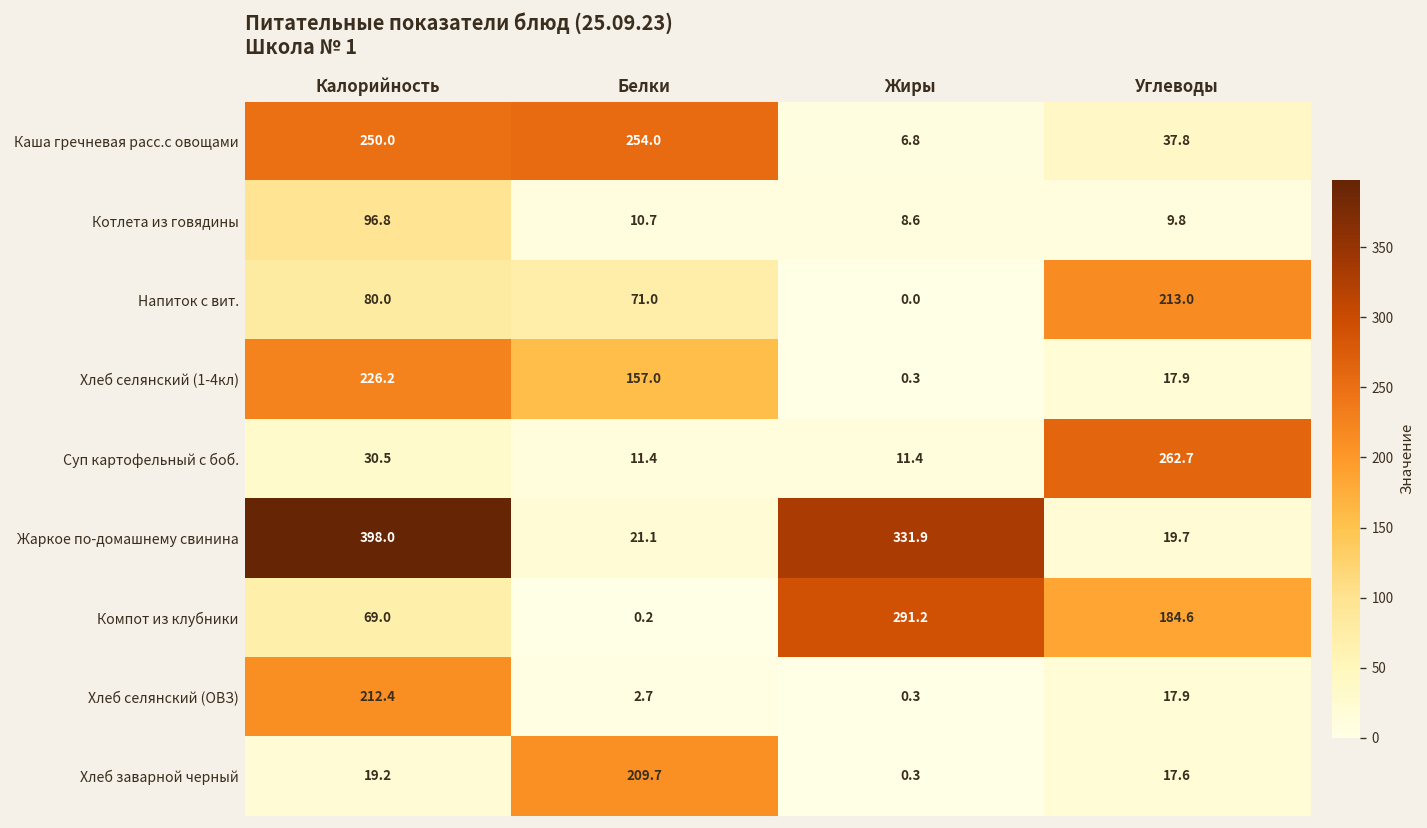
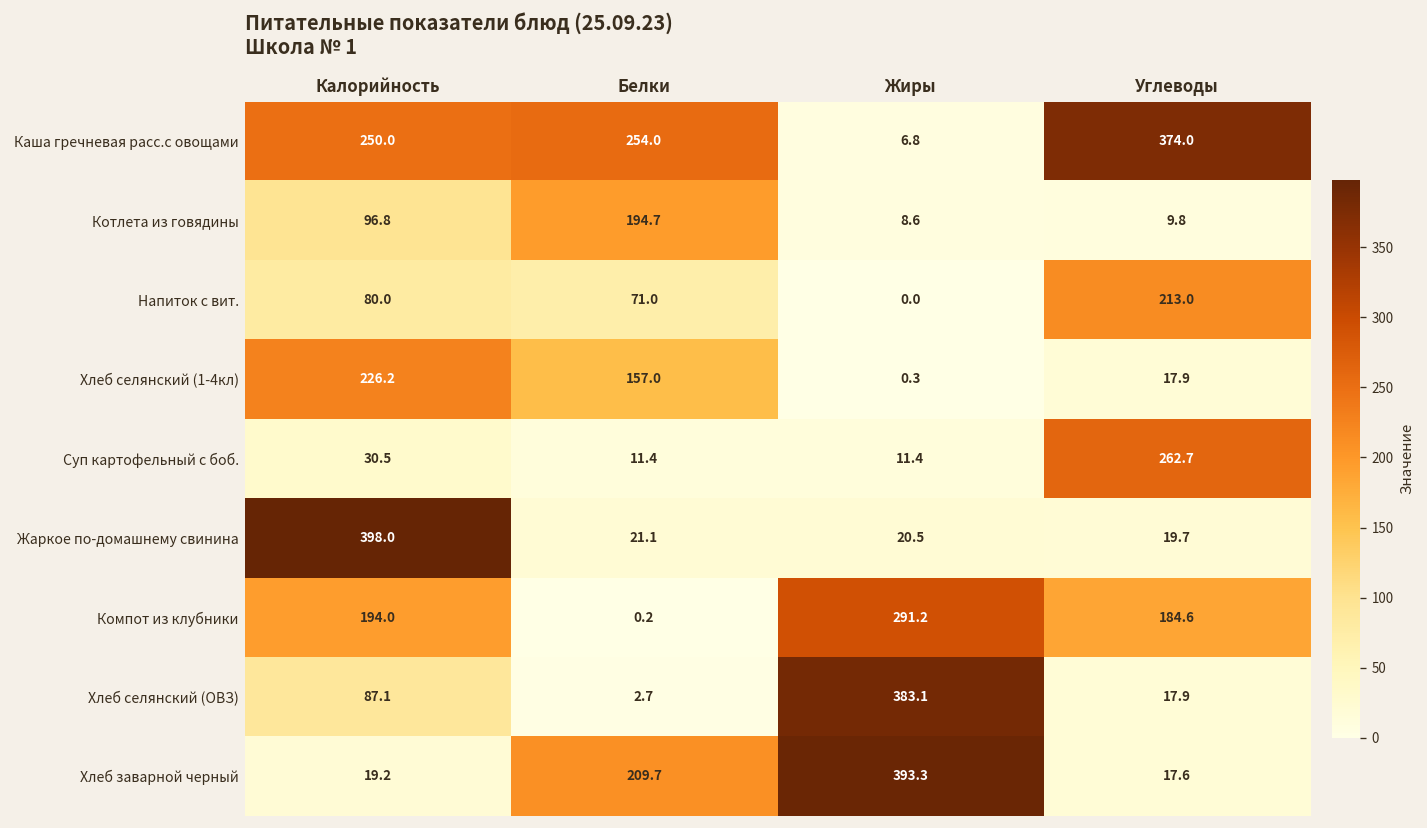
  {
    "Каша гречневая расс.с овощами": {
      "Калорийность": 250.0,
      "Белки": 254.0,
      "Жиры": 6.8,
-     "Углеводы": 37.8
+     "Углеводы": 374.0
    },
    "Котлета из говядины": {
      "Калорийность": 96.8,
-     "Белки": 10.7,
+     "Белки": 194.7,
      "Жиры": 8.6,
      "Углеводы": 9.8
    },
    "Напиток с вит.": {
      "Калорийность": 80.0,
      "Белки": 71.0,
      "Жиры": 0.0,
      "Углеводы": 213.0
    },
    "Хлеб селянский (1-4кл)": {
      "Калорийность": 226.2,
      "Белки": 157.0,
      "Жиры": 0.3,
      "Углеводы": 17.9
    },
    "Суп картофельный с боб.": {
      "Калорийность": 30.5,
      "Белки": 11.4,
      "Жиры": 11.4,
      "Углеводы": 262.7
    },
    "Жаркое по-домашнему свинина": {
      "Калорийность": 398.0,
      "Белки": 21.1,
-     "Жиры": 331.9,
+     "Жиры": 20.5,
      "Углеводы": 19.7
    },
    "Компот из клубники": {
-     "Калорийность": 69.0,
+     "Калорийность": 194.0,
      "Белки": 0.2,
      "Жиры": 291.2,
      "Углеводы": 184.6
    },
    "Хлеб селянский (ОВЗ)": {
-     "Калорийность": 212.4,
+     "Калорийность": 87.1,
      "Белки": 2.7,
-     "Жиры": 0.3,
+     "Жиры": 383.1,
      "Углеводы": 17.9
    },
    "Хлеб заварной черный": {
      "Калорийность": 19.2,
      "Белки": 209.7,
-     "Жиры": 0.3,
+     "Жиры": 393.3,
      "Углеводы": 17.6
    }
  }
